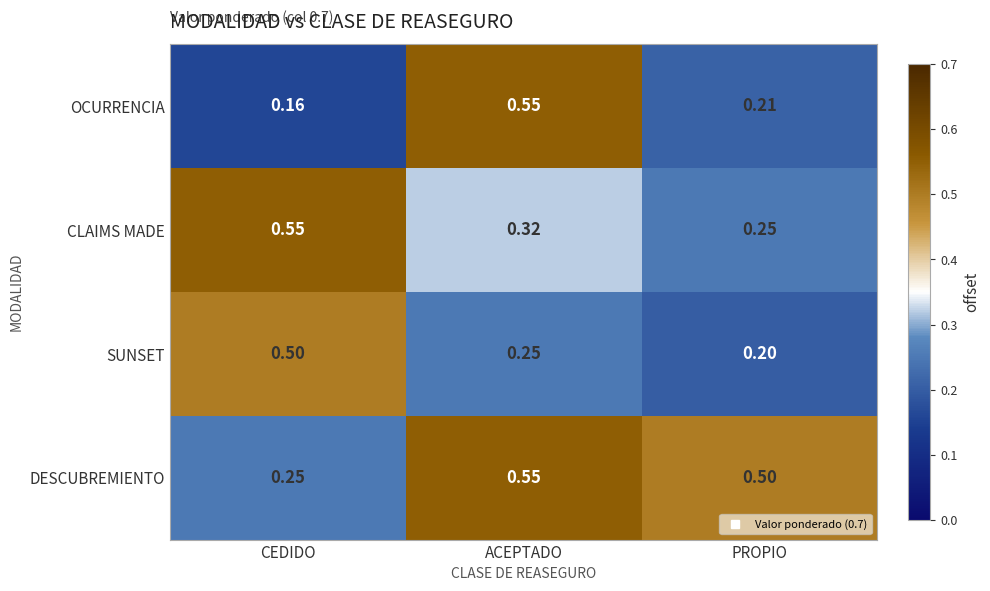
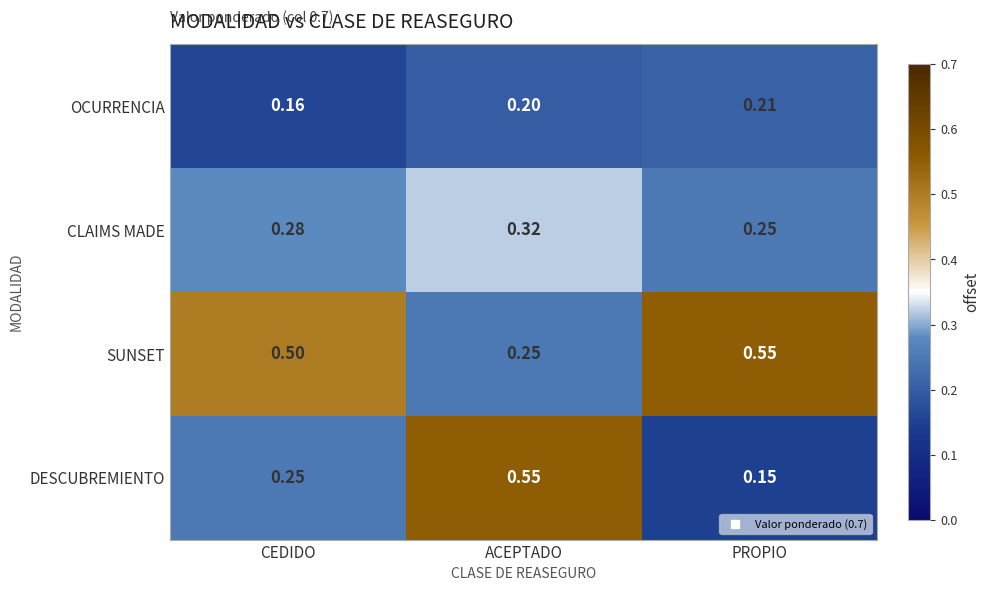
  {
    "OCURRENCIA": {
      "CEDIDO": 0.16,
-     "ACEPTADO": 0.55,
+     "ACEPTADO": 0.20,
      "PROPIO": 0.21
    },
    "CLAIMS MADE": {
-     "CEDIDO": 0.55,
+     "CEDIDO": 0.28,
      "ACEPTADO": 0.32,
      "PROPIO": 0.25
    },
    "SUNSET": {
      "CEDIDO": 0.50,
      "ACEPTADO": 0.25,
-     "PROPIO": 0.20
+     "PROPIO": 0.55
    },
    "DESCUBREMIENTO": {
      "CEDIDO": 0.25,
      "ACEPTADO": 0.55,
-     "PROPIO": 0.50
+     "PROPIO": 0.15
    }
  }
